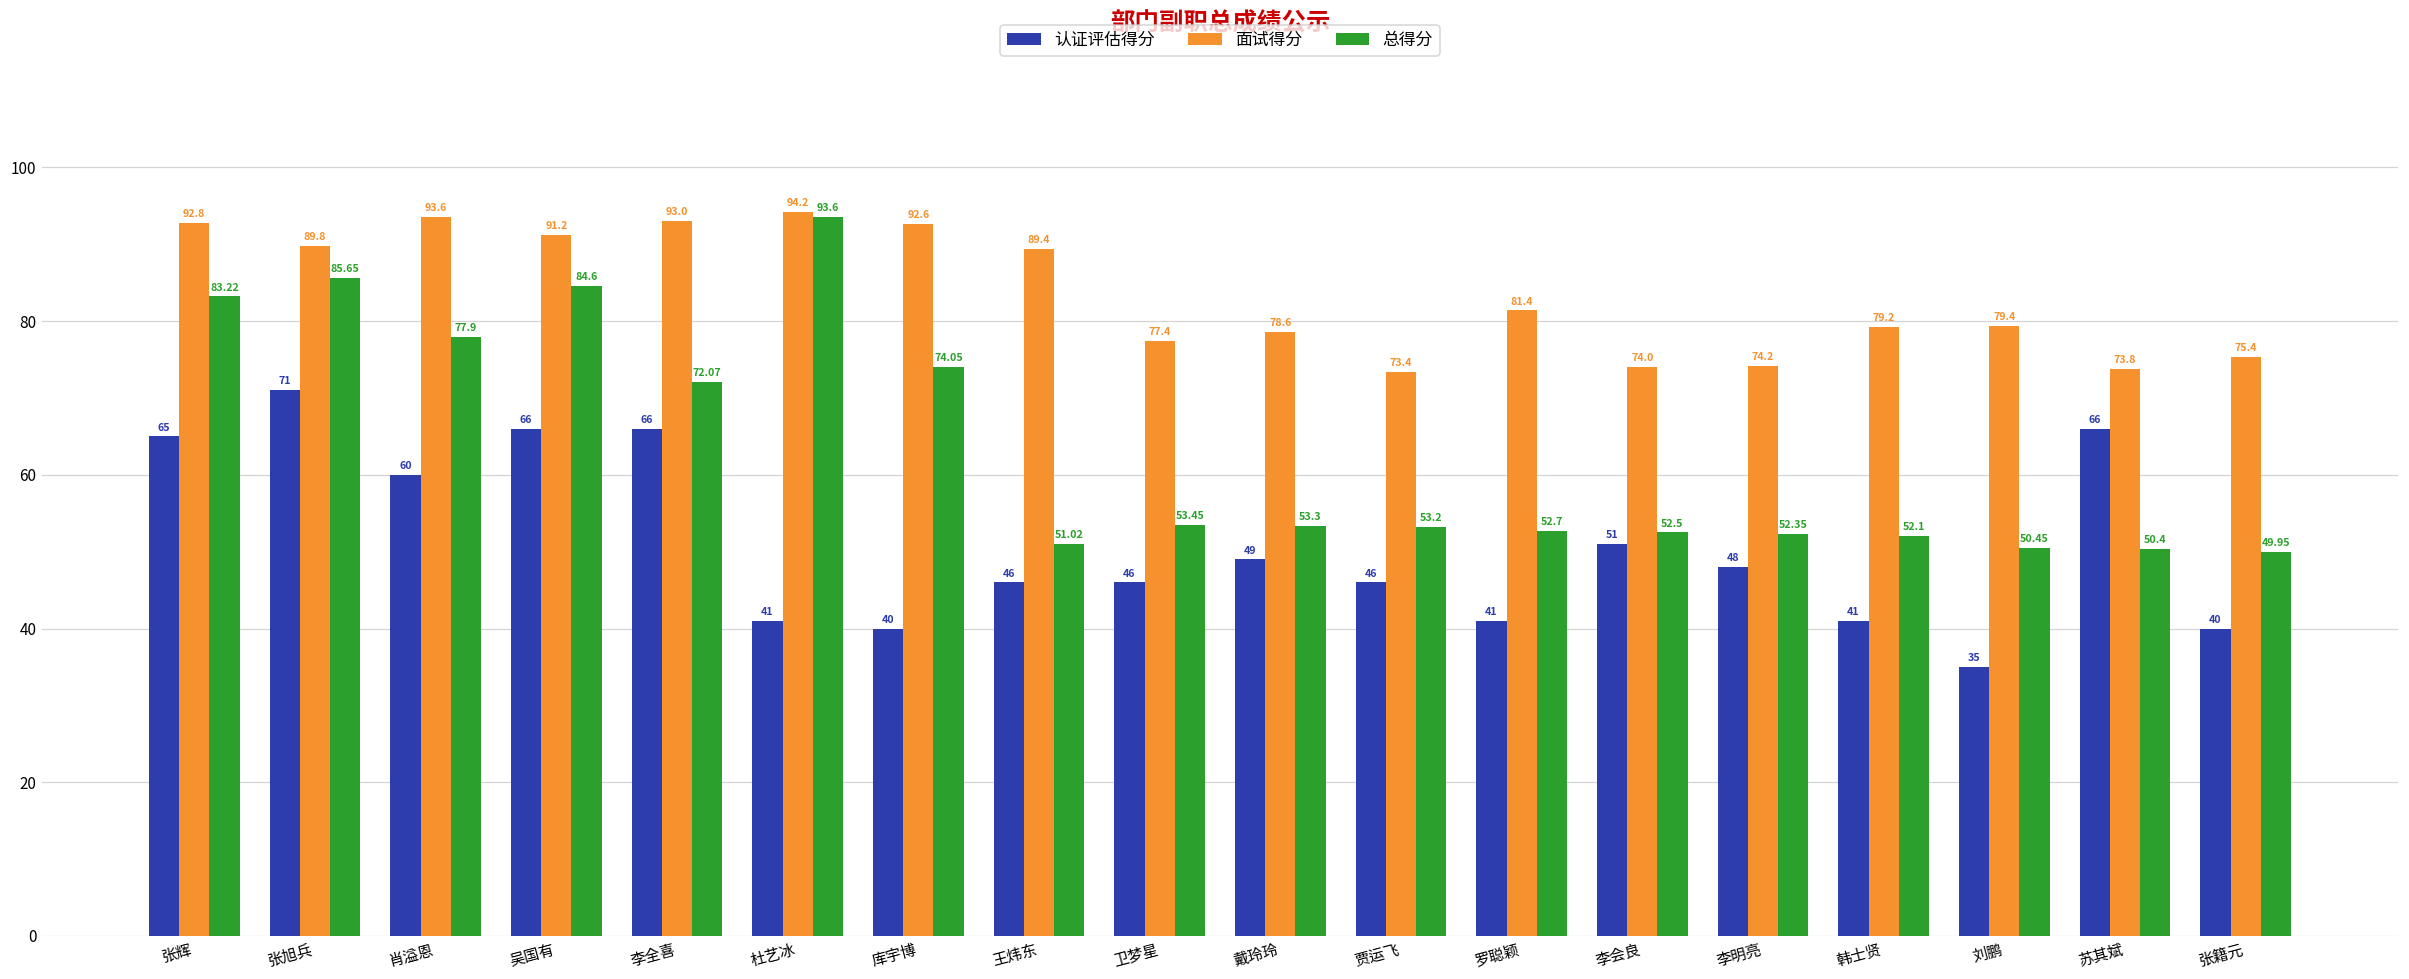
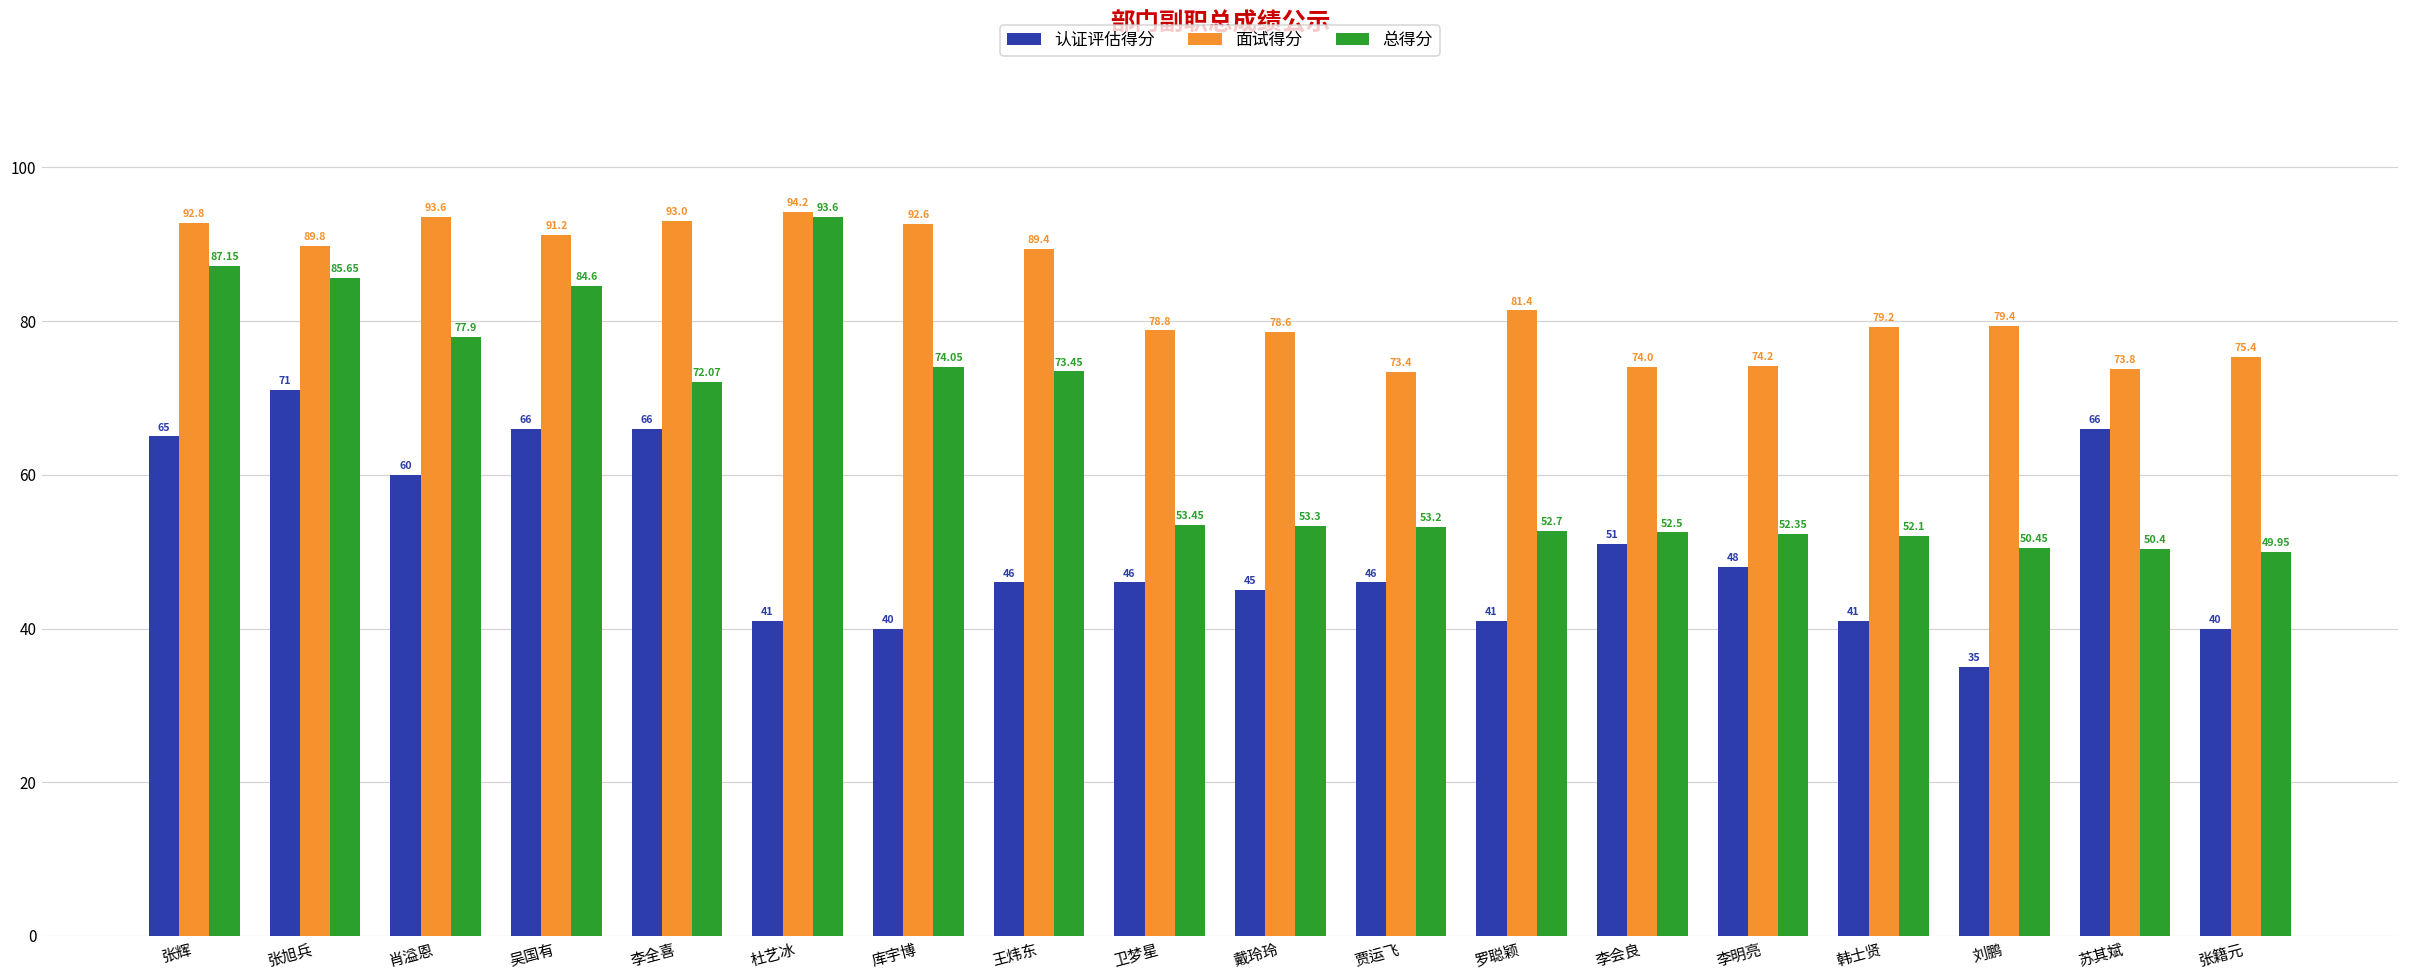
  {
    "认证评估得分": {
      "张辉": 65,
      "张旭兵": 71,
      "肖溢恩": 60,
      "吴国有": 66,
      "李全喜": 66,
      "杜艺冰": 41,
      "库宇博": 40,
      "王炜东": 46,
      "卫梦星": 46,
-     "戴玲玲": 49,
+     "戴玲玲": 45,
      "贾运飞": 46,
      "罗聪颖": 41,
      "李会良": 51,
      "李明亮": 48,
      "韩士贤": 41,
      "刘鹏": 35,
      "苏其斌": 66,
      "张籍元": 40
    },
    "面试得分": {
      "张辉": 92.8,
      "张旭兵": 89.8,
      "肖溢恩": 93.6,
      "吴国有": 91.2,
      "李全喜": 93.0,
      "杜艺冰": 94.2,
      "库宇博": 92.6,
      "王炜东": 89.4,
-     "卫梦星": 77.4,
+     "卫梦星": 78.8,
      "戴玲玲": 78.6,
      "贾运飞": 73.4,
      "罗聪颖": 81.4,
      "李会良": 74.0,
      "李明亮": 74.2,
      "韩士贤": 79.2,
      "刘鹏": 79.4,
      "苏其斌": 73.8,
      "张籍元": 75.4
    },
    "总得分": {
-     "张辉": 83.22,
+     "张辉": 87.15,
      "张旭兵": 85.65,
      "肖溢恩": 77.9,
      "吴国有": 84.6,
      "李全喜": 72.07,
      "杜艺冰": 93.6,
      "库宇博": 74.05,
-     "王炜东": 51.02,
+     "王炜东": 73.45,
      "卫梦星": 53.45,
      "戴玲玲": 53.3,
      "贾运飞": 53.2,
      "罗聪颖": 52.7,
      "李会良": 52.5,
      "李明亮": 52.35,
      "韩士贤": 52.1,
      "刘鹏": 50.45,
      "苏其斌": 50.4,
      "张籍元": 49.95
    }
  }
